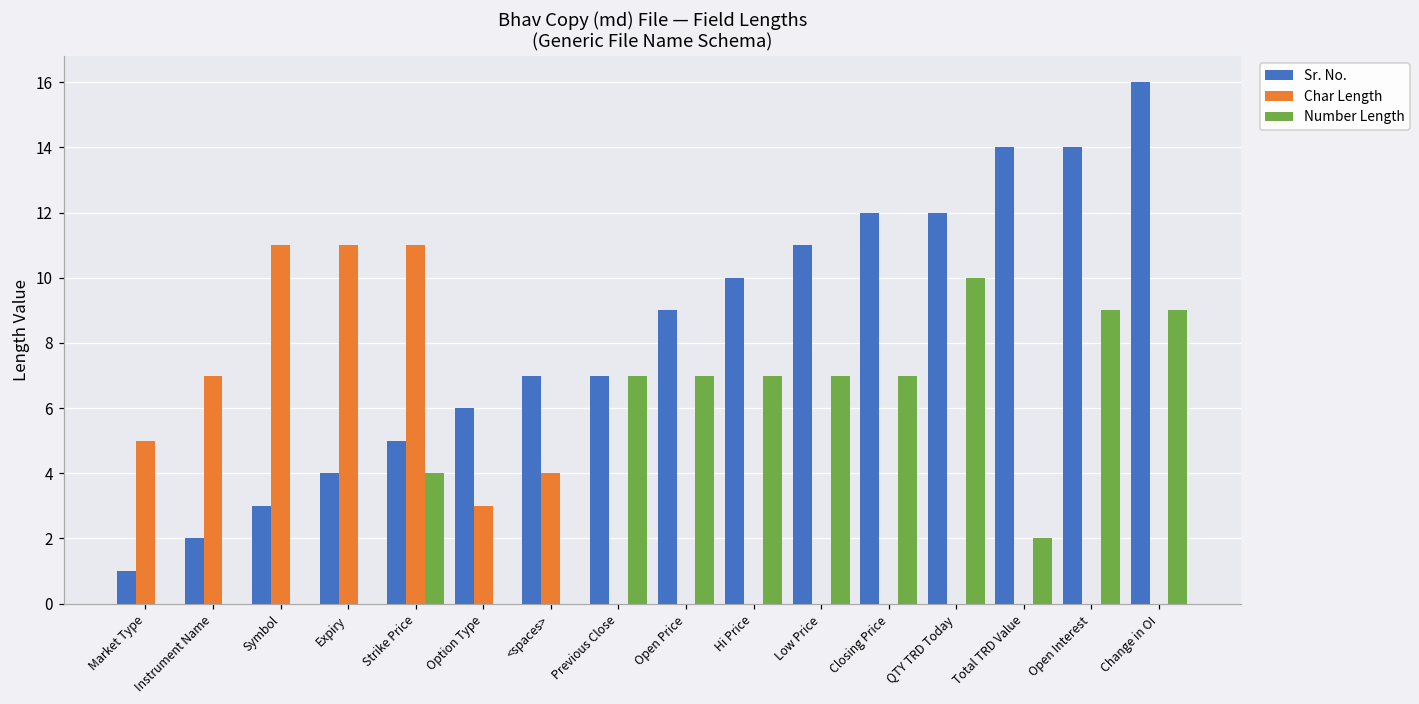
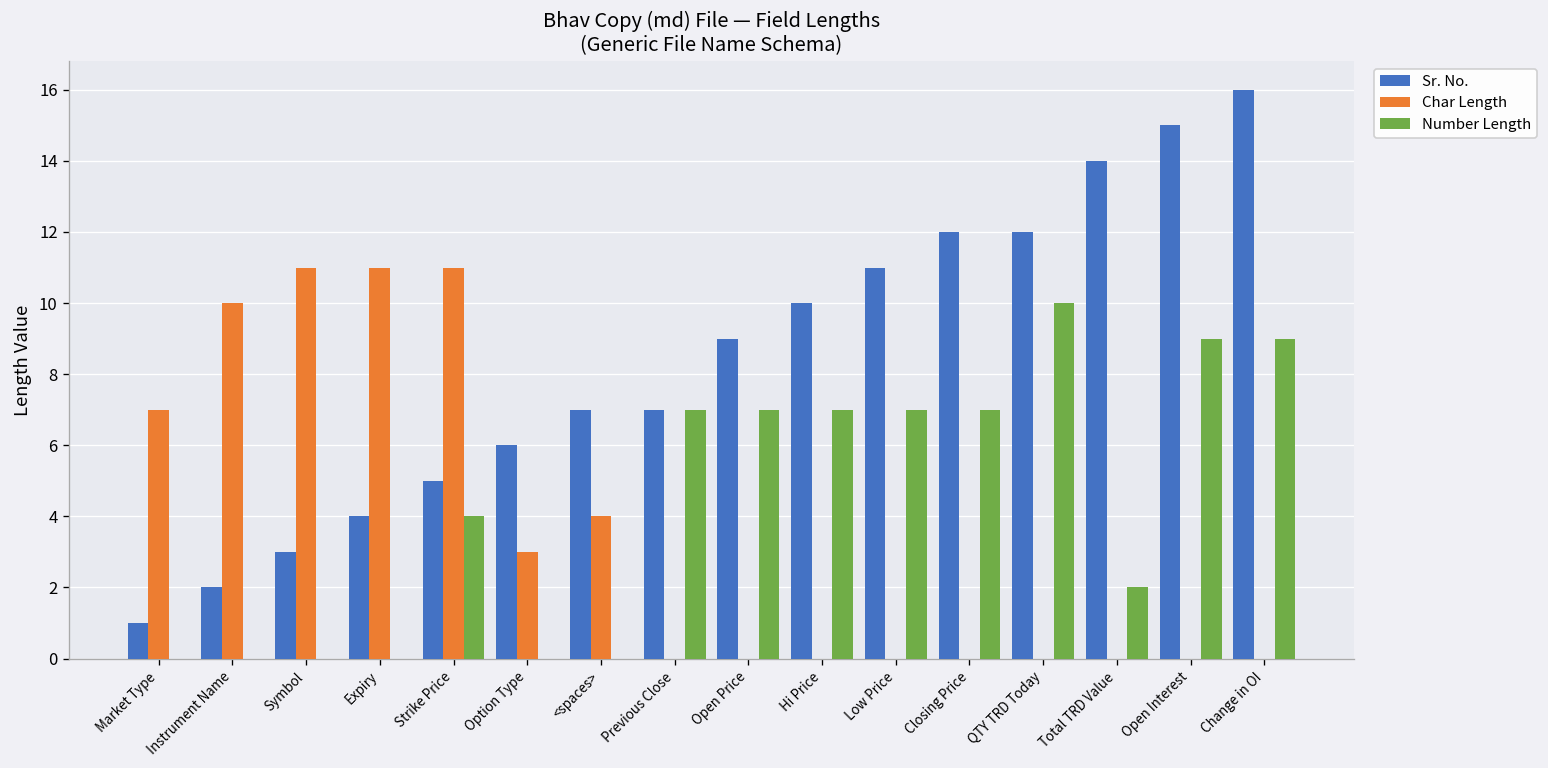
  {
    "Sr. No.": {
      "Market Type": 1,
      "Instrument Name": 2,
      "Symbol": 3,
      "Expiry": 4,
      "Strike Price": 5,
      "Option Type": 6,
      "<spaces>": 7,
      "Previous Close": 7,
      "Open Price": 9,
      "Hi Price": 10,
      "Low Price": 11,
      "Closing Price": 12,
      "QTY TRD Today": 12,
      "Total TRD Value": 14,
-     "Open Interest": 14,
+     "Open Interest": 15,
      "Change in OI": 16
    },
    "Char Length": {
-     "Market Type": 5,
-     "Instrument Name": 7,
+     "Market Type": 7,
+     "Instrument Name": 10,
      "Symbol": 11,
      "Expiry": 11,
      "Strike Price": 11,
      "Option Type": 3,
      "<spaces>": 4,
      "Previous Close": 0,
      "Open Price": 0,
      "Hi Price": 0,
      "Low Price": 0,
      "Closing Price": 0,
      "QTY TRD Today": 0,
      "Total TRD Value": 0,
      "Open Interest": 0,
      "Change in OI": 0
    },
    "Number Length": {
      "Market Type": 0,
      "Instrument Name": 0,
      "Symbol": 0,
      "Expiry": 0,
      "Strike Price": 4,
      "Option Type": 0,
      "<spaces>": 0,
      "Previous Close": 7,
      "Open Price": 7,
      "Hi Price": 7,
      "Low Price": 7,
      "Closing Price": 7,
      "QTY TRD Today": 10,
      "Total TRD Value": 2,
      "Open Interest": 9,
      "Change in OI": 9
    }
  }
